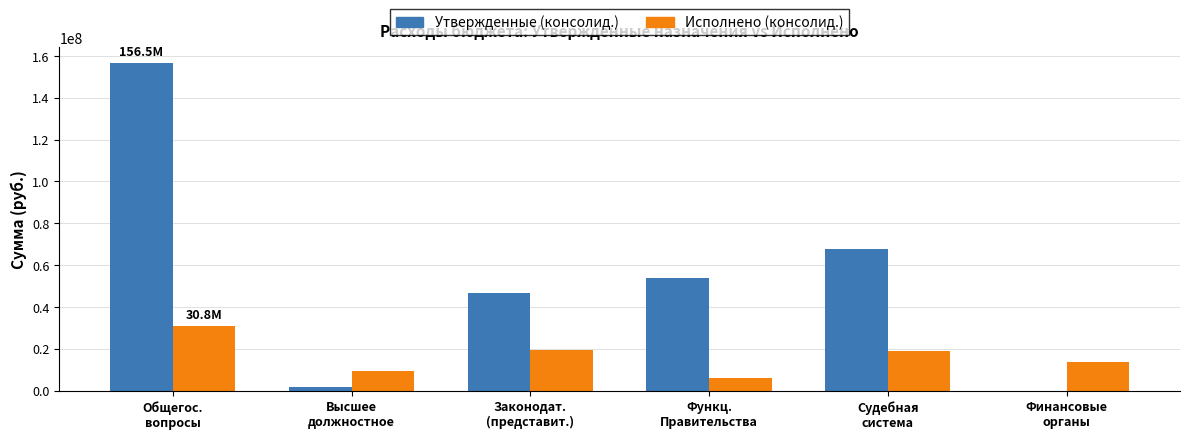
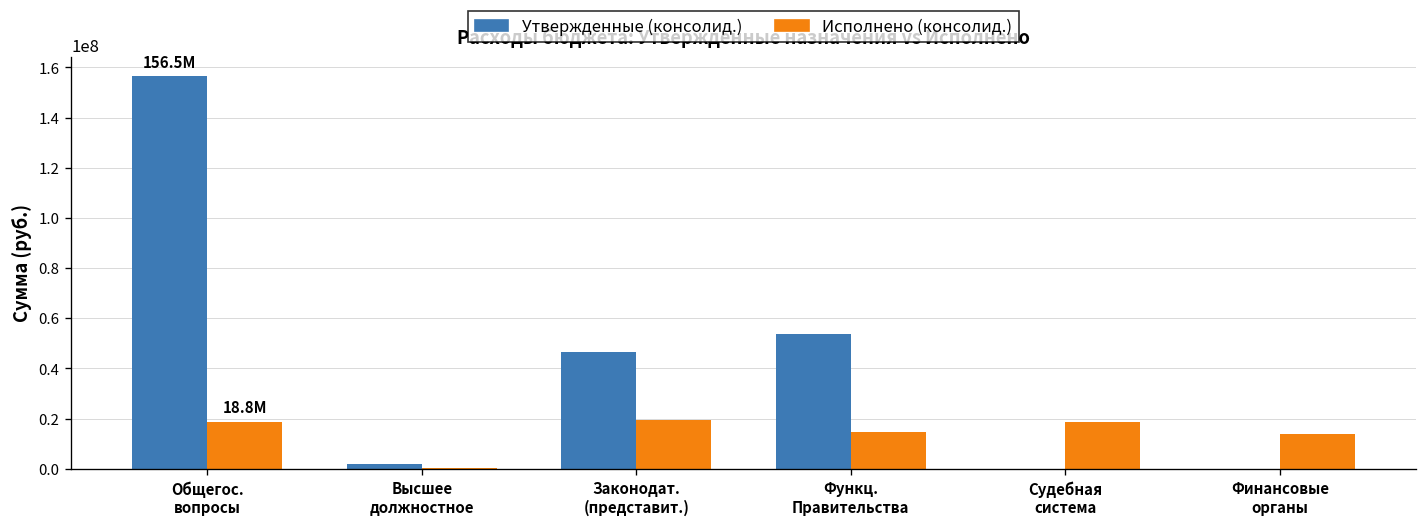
  {
    "Утвержденные (консолид.)": {
      "Высшее должностное": "2000000",
      "Законодат. (представит.)": "46000000",
      "Функц. Правительства": "54000000",
-     "Судебная система": "68000000",
+     "Судебная система": "0",
      "Финансовые органы": "0"
    },
    "Исполнено (консолид.)": {
-     "Общегос. вопросы": "30.8M",
-     "Высшее должностное": "9000000",
-     "Функц. Правительства": "6000000"
+     "Общегос. вопросы": "18.8M",
+     "Высшее должностное": "0",
+     "Функц. Правительства": "15000000"
    }
  }
